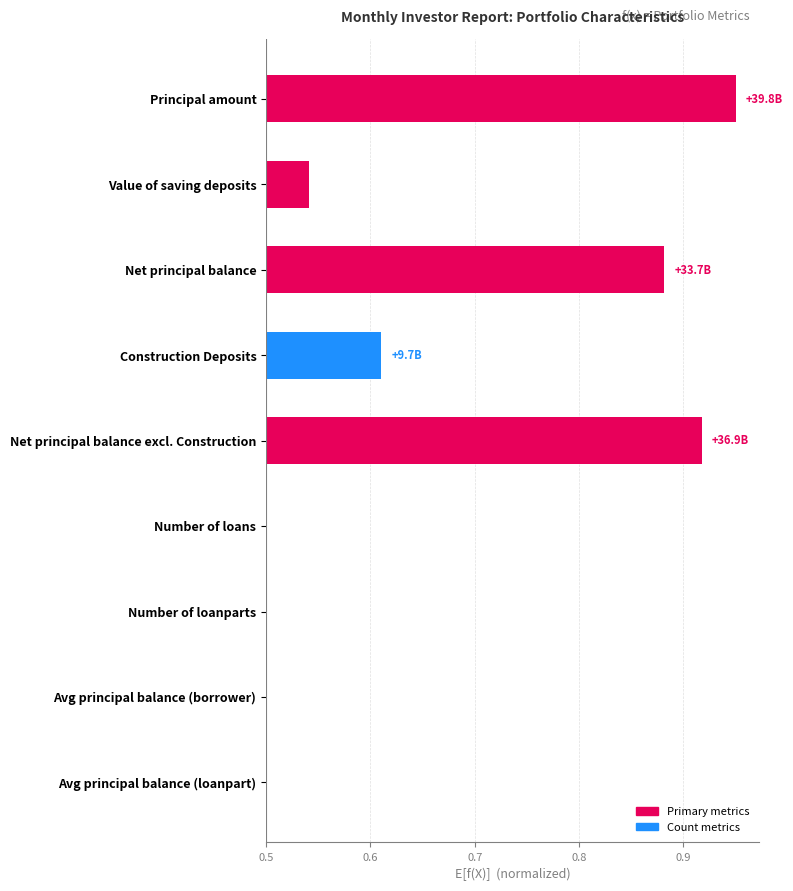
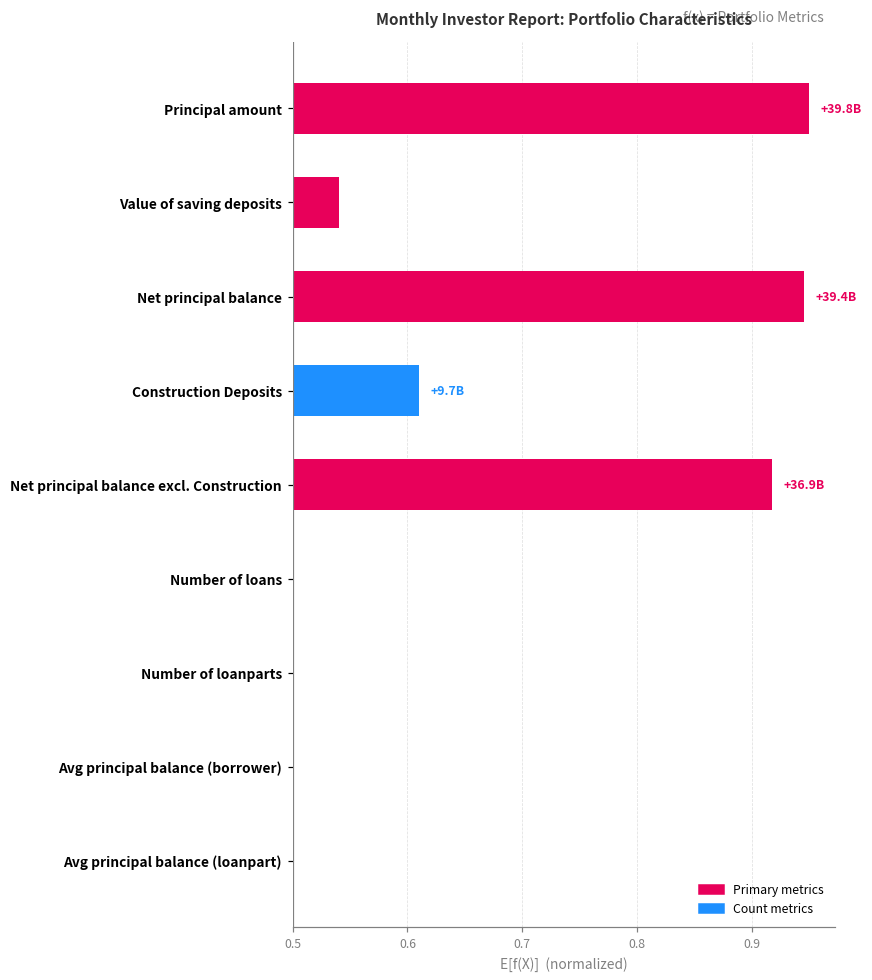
  {
-   "Net principal balance": "+33.7B"
+   "Net principal balance": "+39.4B"
  }
